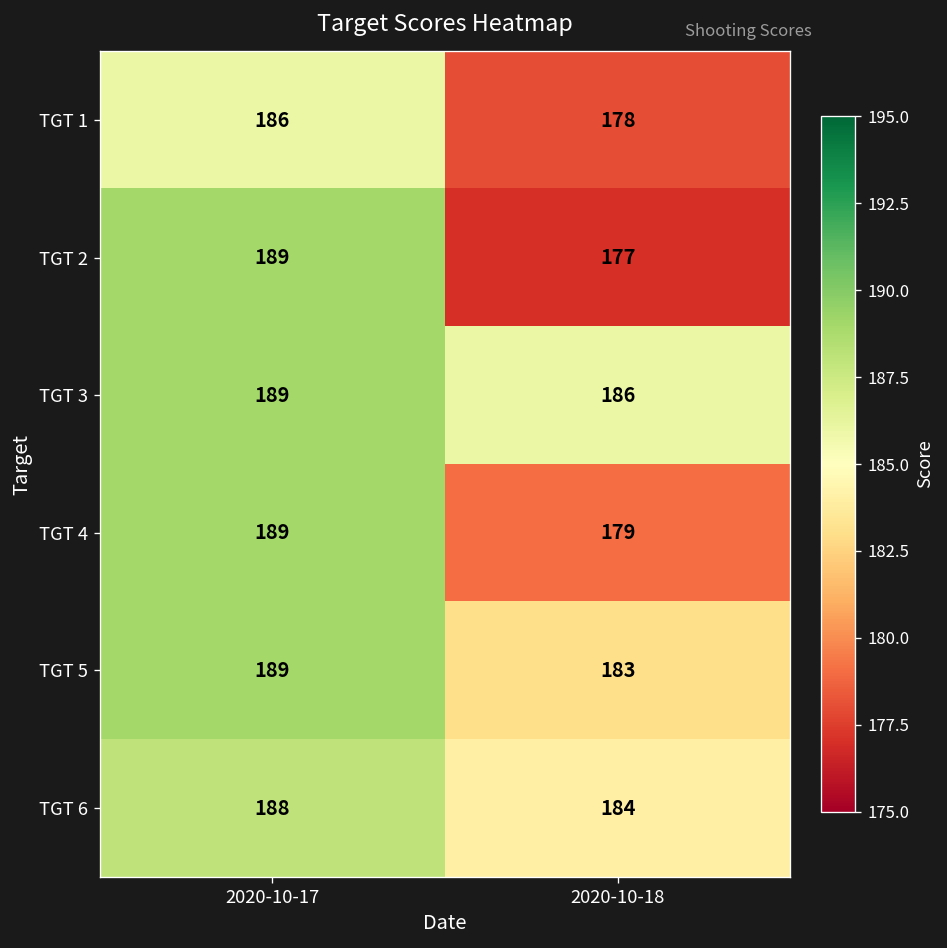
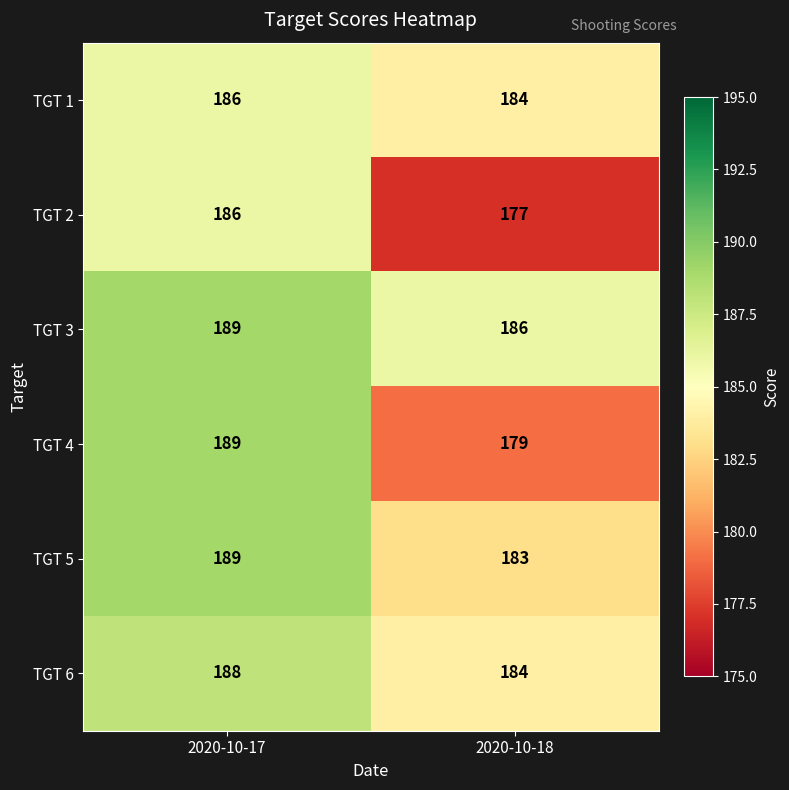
  {
    "TGT 1": {
      "2020-10-17": 186,
-     "2020-10-18": 178
+     "2020-10-18": 184
    },
    "TGT 2": {
-     "2020-10-17": 189,
+     "2020-10-17": 186,
      "2020-10-18": 177
    },
    "TGT 3": {
      "2020-10-17": 189,
      "2020-10-18": 186
    },
    "TGT 4": {
      "2020-10-17": 189,
      "2020-10-18": 179
    },
    "TGT 5": {
      "2020-10-17": 189,
      "2020-10-18": 183
    },
    "TGT 6": {
      "2020-10-17": 188,
      "2020-10-18": 184
    }
  }
